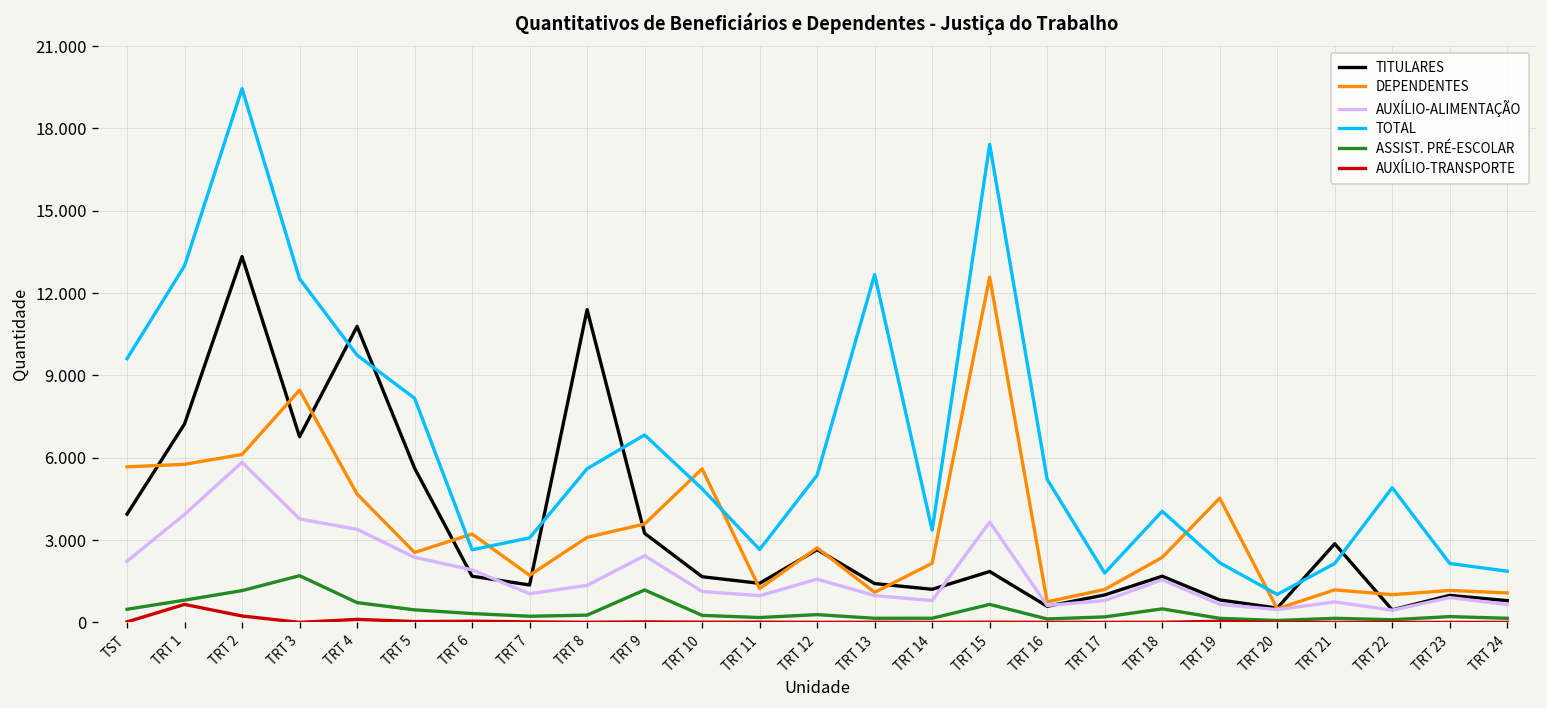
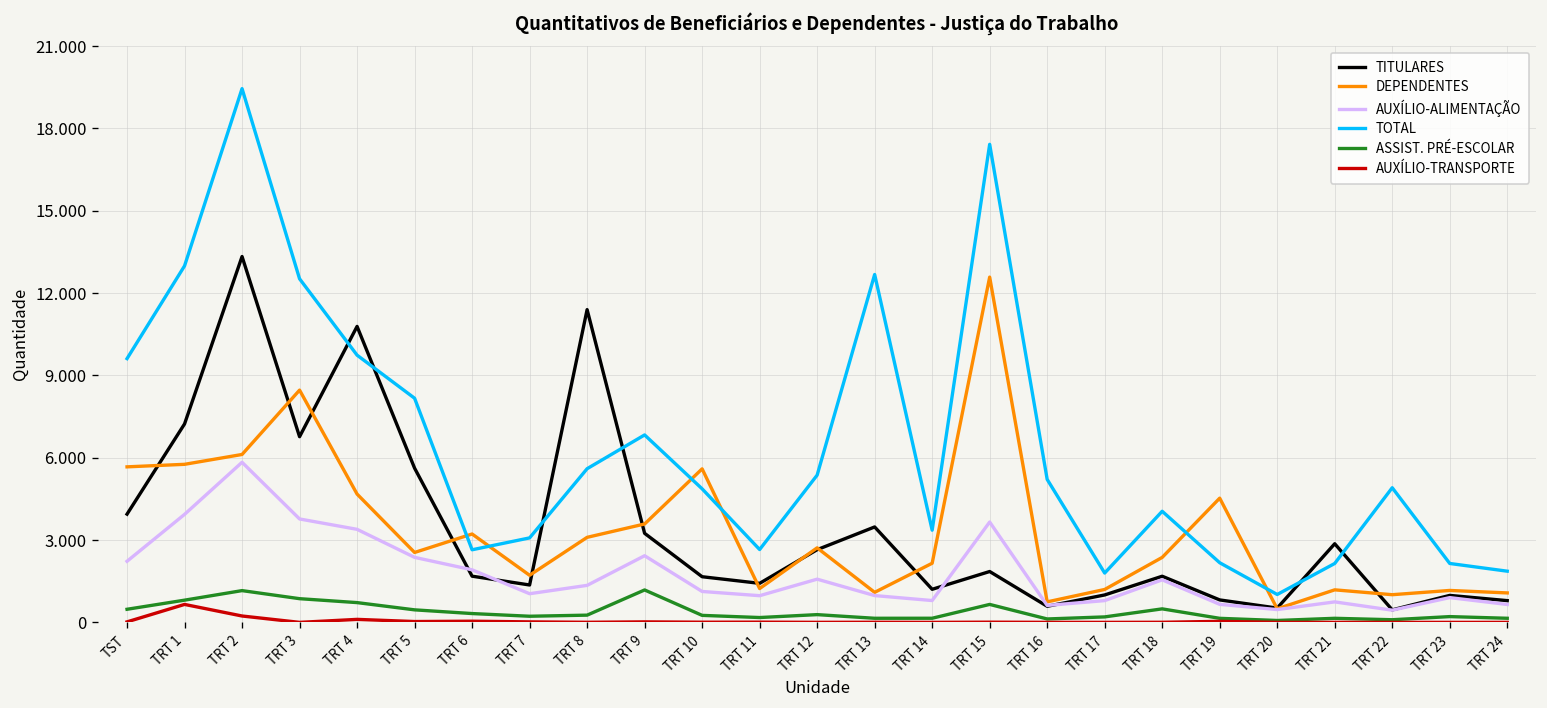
  {
    "TITULARES": {
      "TST": 3.9,
      "TRT 1": 7.2,
      "TRT 2": 13.3,
      "TRT 3": 6.8,
      "TRT 4": 10.8,
      "TRT 5": 5.6,
      "TRT 6": 1.7,
      "TRT 7": 1.4,
      "TRT 8": 11.4,
      "TRT 9": 3.2,
      "TRT 10": 1.7,
      "TRT 11": 1.4,
-     "TRT 13": 1.4,
+     "TRT 13": 3.5,
      "TRT 14": 1.2,
      "TRT 15": 1.9,
      "TRT 17": 1.0,
      "TRT 18": 1.7,
      "TRT 19": 0.8,
      "TRT 21": 2.9,
      "TRT 24": 0.8
    },
    "DEPENDENTES": {
      "TST": 5.7,
      "TRT 1": 5.8,
      "TRT 2": 6.1,
      "TRT 3": 8.5,
      "TRT 4": 4.7,
      "TRT 5": 2.5,
      "TRT 6": 3.2,
      "TRT 7": 1.7,
      "TRT 8": 3.1,
      "TRT 9": 3.6,
      "TRT 10": 5.6,
      "TRT 11": 1.2,
      "TRT 13": 1.1,
      "TRT 14": 2.2,
      "TRT 15": 12.6,
      "TRT 16": 0.7,
      "TRT 17": 1.2,
      "TRT 18": 2.4,
      "TRT 19": 4.5,
      "TRT 21": 1.2,
      "TRT 22": 1.0,
      "TRT 23": 1.2,
      "TRT 24": 1.1
    },
    "AUXÍLIO-ALIMENTAÇÃO": {
      "TST": 2.2,
      "TRT 1": 3.9,
      "TRT 2": 5.8,
      "TRT 3": 3.8,
      "TRT 4": 3.4,
      "TRT 5": 2.4,
      "TRT 6": 1.9,
      "TRT 7": 1.0,
      "TRT 8": 1.3,
      "TRT 9": 2.4,
      "TRT 10": 1.1,
      "TRT 11": 1.0,
      "TRT 12": 1.6,
      "TRT 13": 1.0,
      "TRT 14": 0.8,
      "TRT 15": 3.7,
      "TRT 17": 0.8,
      "TRT 18": 1.6,
      "TRT 19": 0.7,
      "TRT 21": 0.7,
      "TRT 24": 0.7
    },
    "TOTAL": {
      "TST": 9.6,
      "TRT 1": 13.0,
      "TRT 2": 19.4,
      "TRT 3": 12.5,
      "TRT 4": 9.7,
      "TRT 5": 8.2,
      "TRT 6": 2.6,
      "TRT 7": 3.1,
      "TRT 8": 5.6,
      "TRT 9": 6.8,
      "TRT 10": 4.9,
      "TRT 11": 2.7,
      "TRT 12": 5.4,
      "TRT 13": 12.7,
      "TRT 14": 3.4,
      "TRT 15": 17.4,
      "TRT 16": 5.2,
      "TRT 17": 1.8,
      "TRT 18": 4.0,
      "TRT 19": 2.2,
      "TRT 20": 1.0,
      "TRT 21": 2.1,
      "TRT 22": 4.9,
      "TRT 23": 2.1,
      "TRT 24": 1.9
    },
    "ASSIST. PRÉ-ESCOLAR": {
      "TST": 0.5,
      "TRT 1": 0.8,
      "TRT 2": 1.2,
-     "TRT 3": 1.7,
+     "TRT 3": 0.9,
      "TRT 4": 0.7,
      "TRT 5": 0.5,
      "TRT 6": 0.3,
      "TRT 7": 0.2,
      "TRT 8": 0.3,
      "TRT 9": 1.2,
      "TRT 10": 0.3,
      "TRT 11": 0.2,
      "TRT 12": 0.3,
      "TRT 13": 0.1,
      "TRT 14": 0.2,
      "TRT 15": 0.7,
      "TRT 16": 0.1,
      "TRT 17": 0.2,
      "TRT 18": 0.5,
      "TRT 21": 0.1,
      "TRT 23": 0.2,
      "TRT 24": 0.1
    },
    "AUXÍLIO-TRANSPORTE": {
      "TST": 0.0,
      "TRT 1": 0.7,
      "TRT 2": 0.2,
      "TRT 3": 0.0,
      "TRT 4": 0.1,
      "TRT 5": 0.0,
      "TRT 6": 0.0,
      "TRT 7": 0.0,
      "TRT 8": 0.0,
      "TRT 9": 0.0,
      "TRT 10": 0.0,
      "TRT 11": 0.0,
      "TRT 12": 0.0,
      "TRT 13": 0.0,
      "TRT 14": 0.0,
      "TRT 15": 0.0,
      "TRT 16": 0.0,
      "TRT 17": 0.0,
      "TRT 18": 0.0,
      "TRT 21": 0.0,
      "TRT 23": 0.0,
      "TRT 24": 0.0
    }
  }
